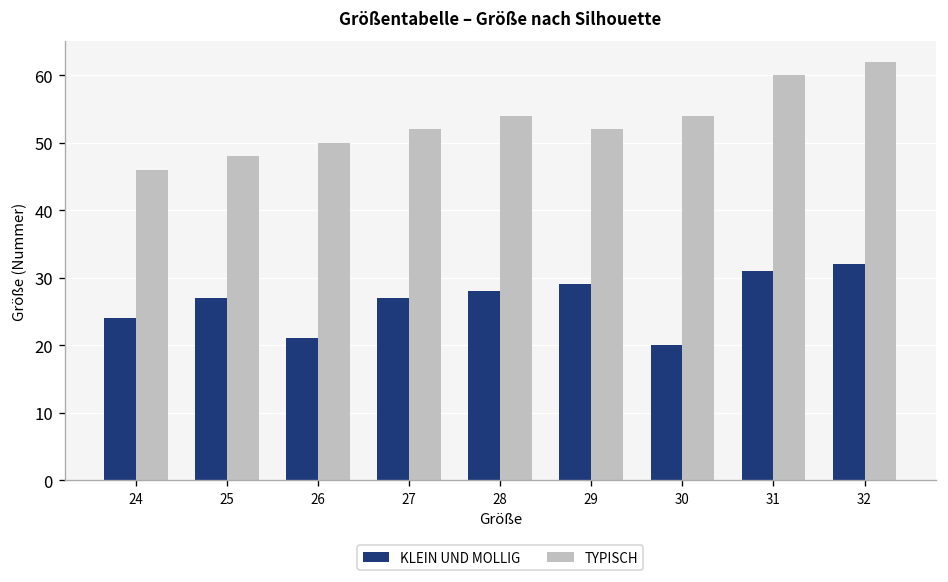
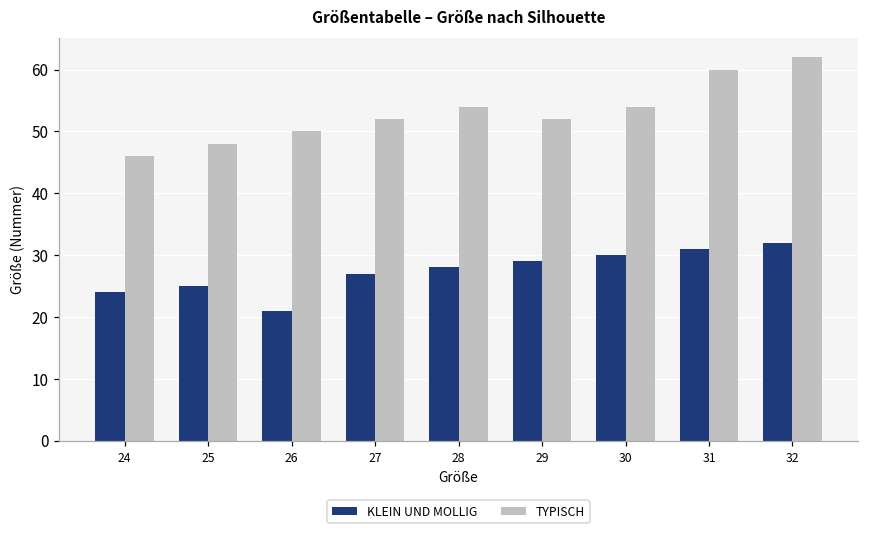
  {
    "KLEIN UND MOLLIG": {
      "24": 24,
-     "25": 27,
+     "25": 25,
      "26": 21,
      "27": 27,
      "28": 28,
      "29": 29,
-     "30": 20,
+     "30": 30,
      "31": 31,
      "32": 32
    },
    "TYPISCH": {
      "24": 46,
      "25": 48,
      "26": 50,
      "27": 52,
      "28": 54,
      "29": 52,
      "30": 54,
      "31": 60,
      "32": 62
    }
  }
